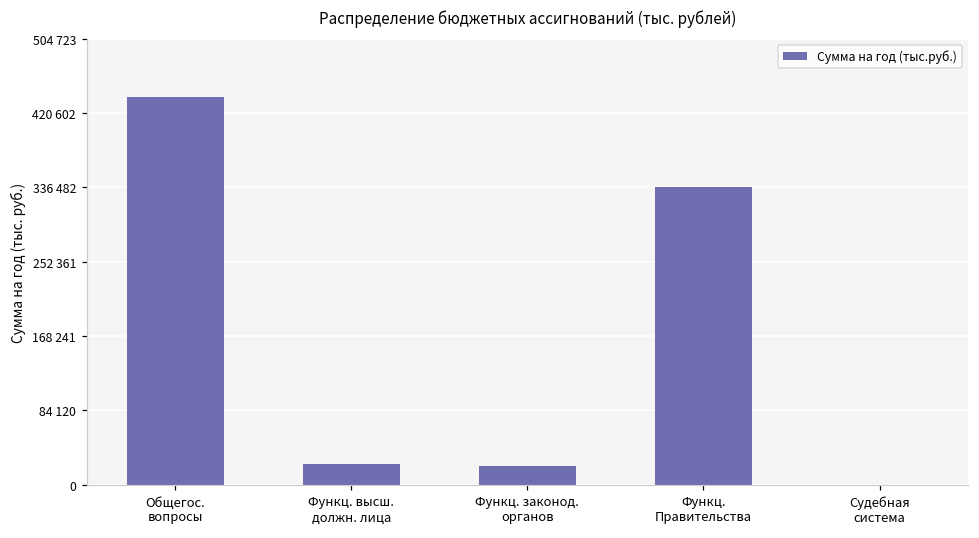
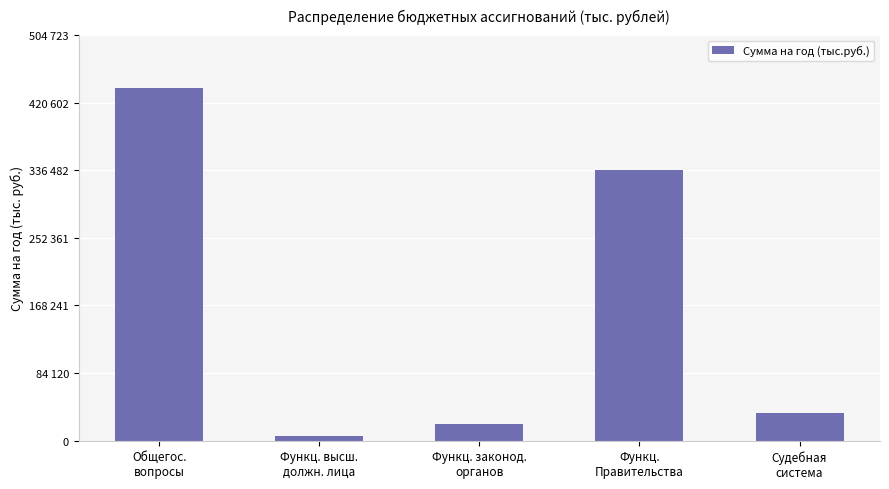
  {
    "Общегос. вопросы": 440000,
-   "Функц. высш. должн. лица": 20000,
+   "Функц. высш. должн. лица": 10000,
    "Функц. законод. органов": 20000,
    "Функц. Правительства": 340000,
-   "Судебная система": 0
+   "Судебная система": 30000
  }
